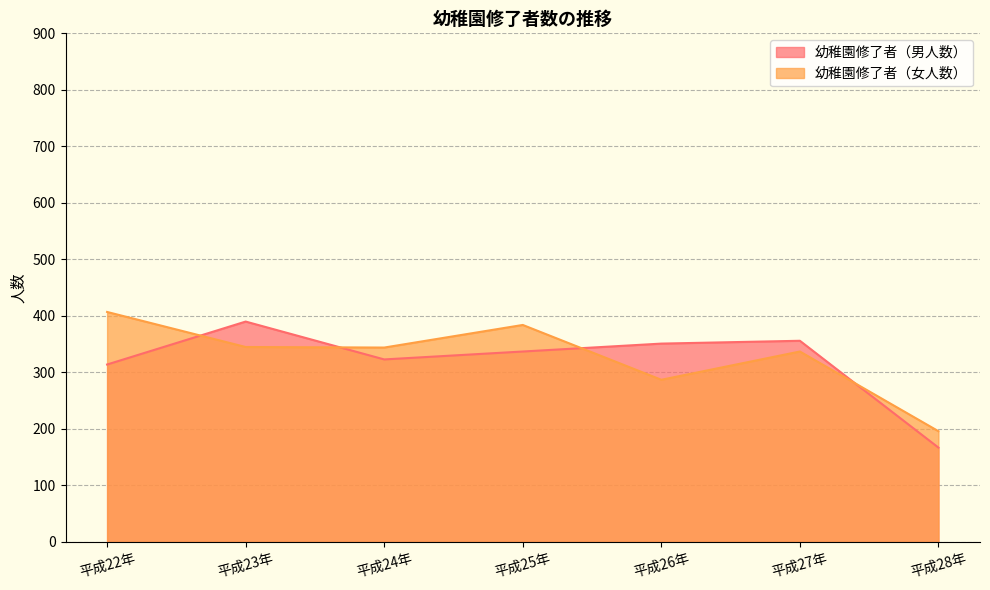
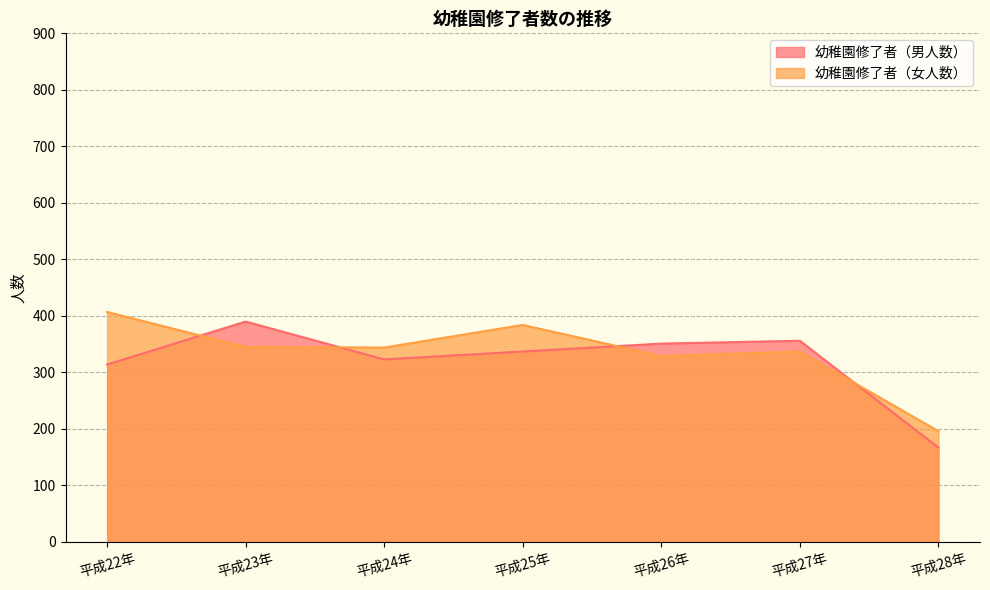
  {
    "幼稚園修了者（男人数）": {
      "平成22年": 310,
      "平成23年": 390,
      "平成24年": 320,
      "平成25年": 340,
      "平成26年": 350,
      "平成27年": 360,
      "平成28年": 170
    },
    "幼稚園修了者（女人数）": {
      "平成22年": 410,
      "平成23年": 350,
      "平成24年": 340,
      "平成25年": 380,
-     "平成26年": 290,
+     "平成26年": 330,
      "平成27年": 340,
      "平成28年": 200
    }
  }
